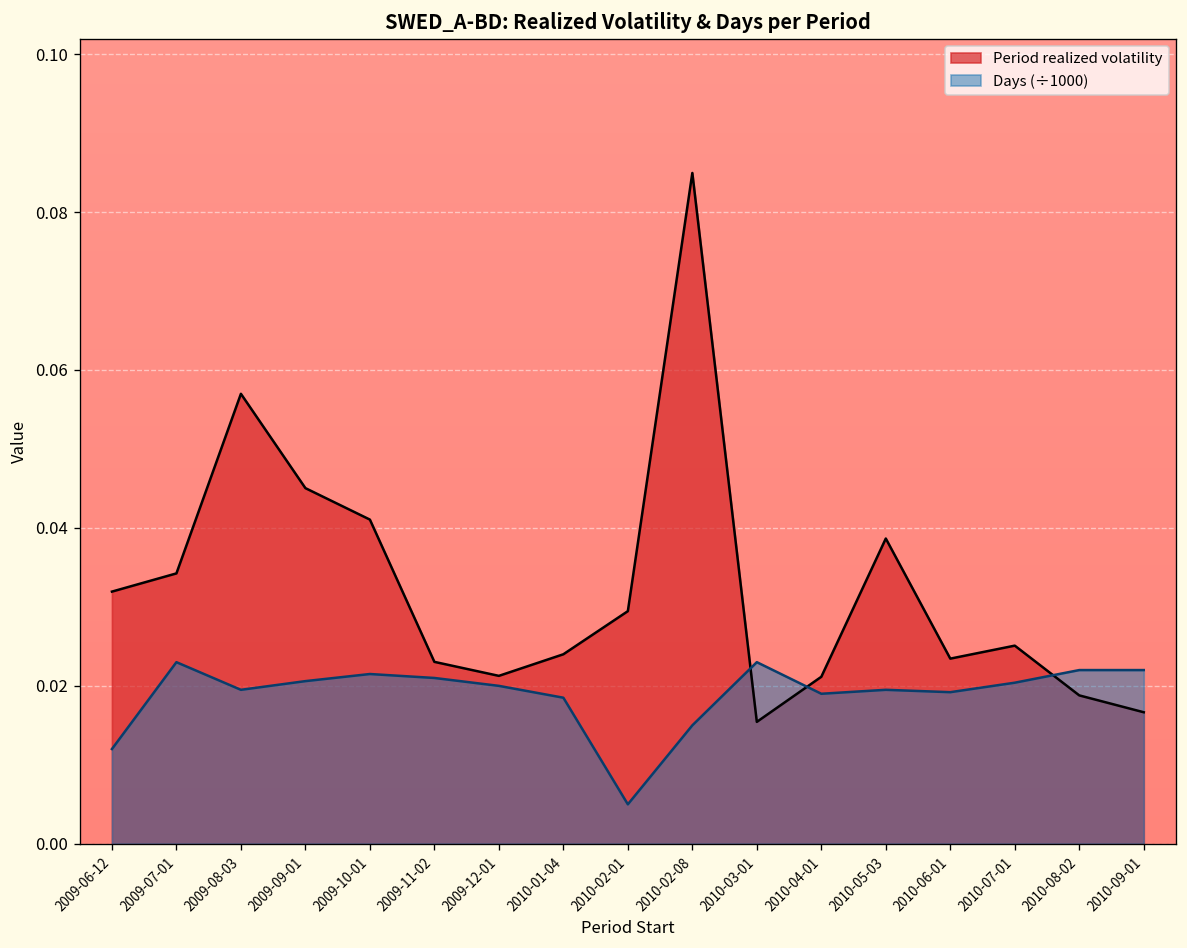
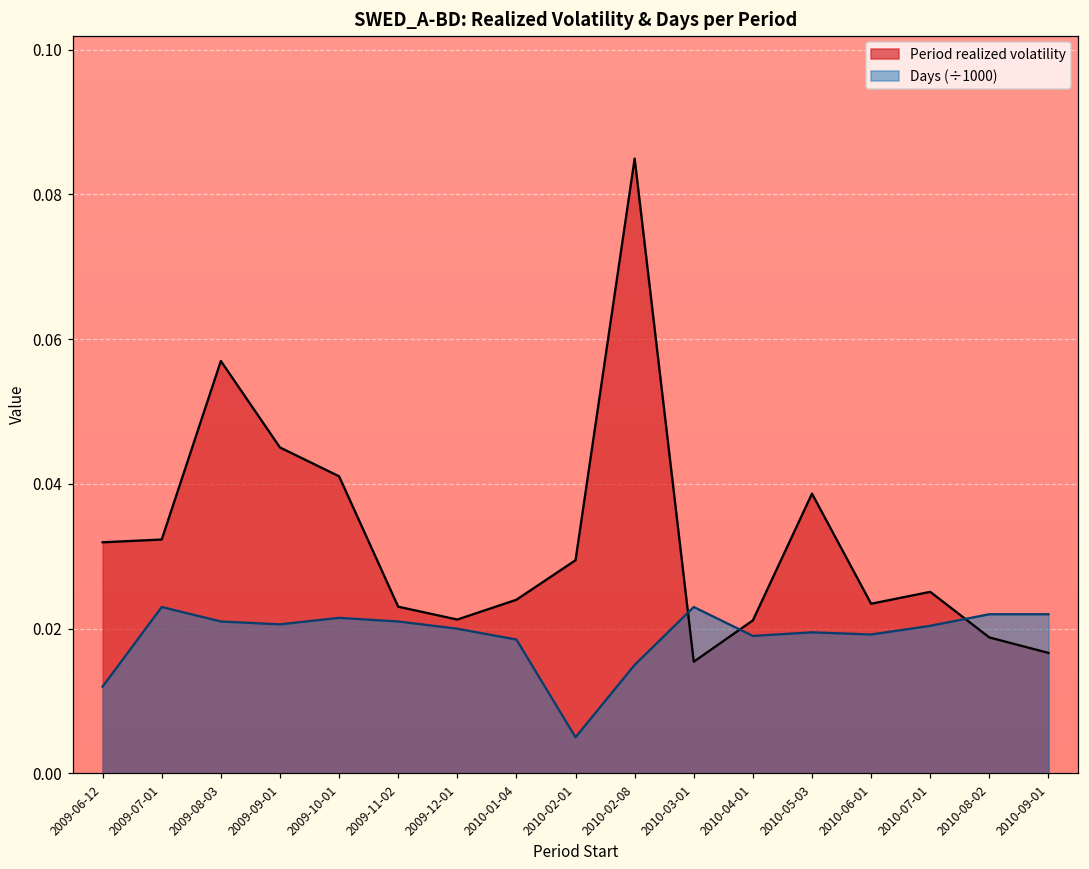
  {
    "Period realized volatility": {
      "2009-06-12": 0.032,
-     "2009-07-01": 0.034,
+     "2009-07-01": 0.032,
      "2009-08-03": 0.057,
      "2009-09-01": 0.045,
      "2009-10-01": 0.041,
      "2009-11-02": 0.023,
      "2009-12-01": 0.021,
      "2010-01-04": 0.024,
      "2010-02-01": 0.029,
      "2010-02-08": 0.085,
      "2010-03-01": 0.015,
      "2010-04-01": 0.021,
      "2010-05-03": 0.039,
      "2010-06-01": 0.023,
      "2010-07-01": 0.025,
      "2010-08-02": 0.019,
      "2010-09-01": 0.017
    },
    "Days (÷1000)": {
      "2009-06-12": 0.012,
      "2009-07-01": 0.023,
-     "2009-08-03": 0.020,
+     "2009-08-03": 0.021,
      "2009-09-01": 0.021,
      "2009-10-01": 0.022,
      "2009-11-02": 0.021,
      "2009-12-01": 0.020,
      "2010-01-04": 0.019,
      "2010-02-01": 0.005,
      "2010-02-08": 0.015,
      "2010-03-01": 0.023,
      "2010-04-01": 0.019,
      "2010-05-03": 0.020,
      "2010-06-01": 0.019,
      "2010-07-01": 0.020,
      "2010-08-02": 0.022,
      "2010-09-01": 0.022
    }
  }
